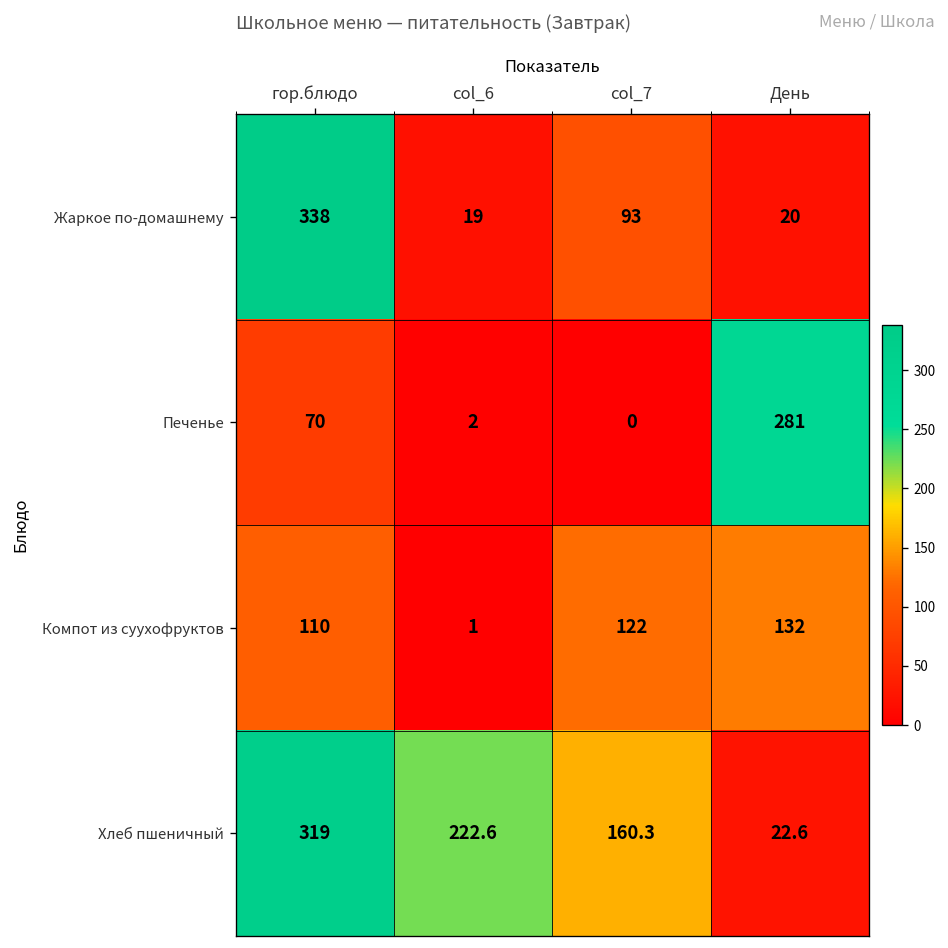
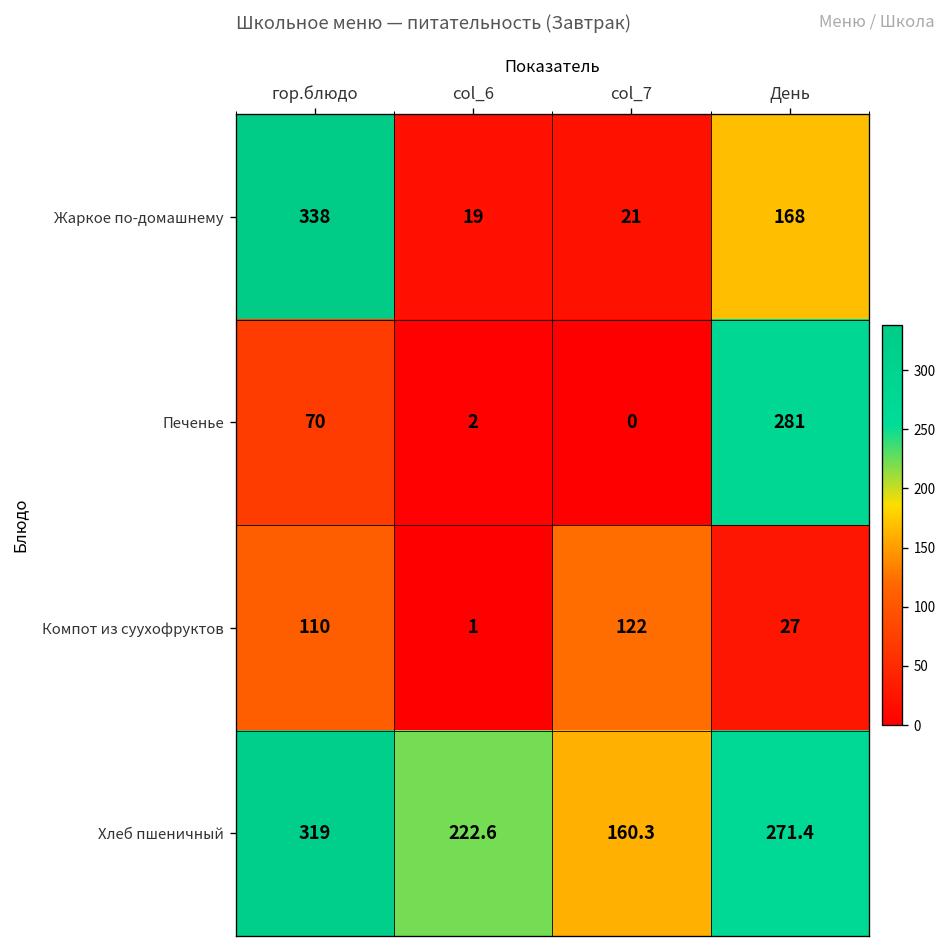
  {
    "Жаркое по-домашнему": {
      "гор.блюдо": 338,
      "col_6": 19,
-     "col_7": 93,
-     "День": 20
+     "col_7": 21,
+     "День": 168
    },
    "Печенье": {
      "гор.блюдо": 70,
      "col_6": 2,
      "col_7": 0,
      "День": 281
    },
    "Компот из суухофруктов": {
      "гор.блюдо": 110,
      "col_6": 1,
      "col_7": 122,
-     "День": 132
+     "День": 27
    },
    "Хлеб пшеничный": {
      "гор.блюдо": 319,
      "col_6": 222.6,
      "col_7": 160.3,
-     "День": 22.6
+     "День": 271.4
    }
  }
